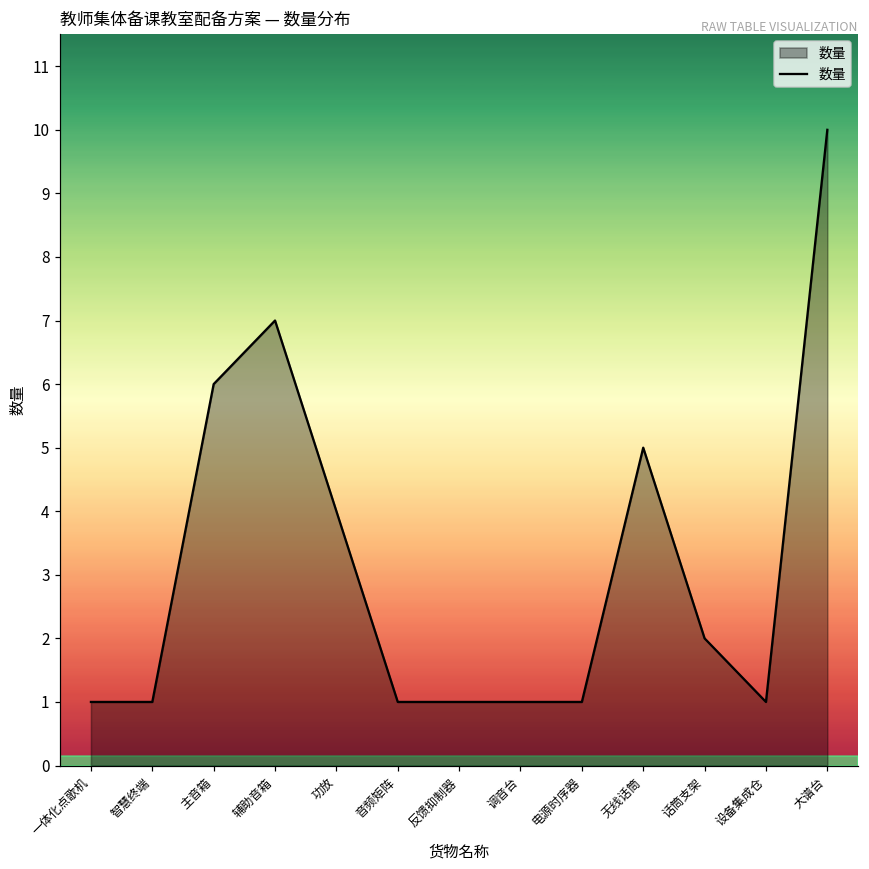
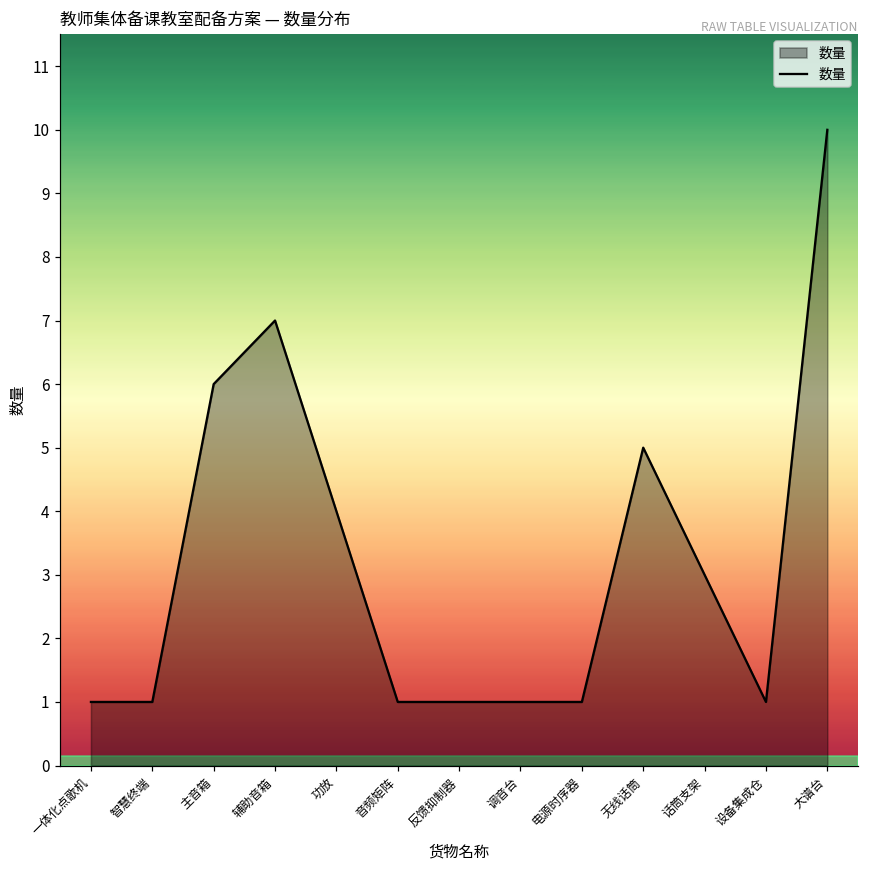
  {
    "一体化点歌机": 1,
    "智慧终端": 1,
    "主音箱": 6,
    "辅助音箱": 7,
    "功放": 4,
    "音频矩阵": 1,
    "反馈抑制器": 1,
    "调音台": 1,
    "电源时序器": 1,
    "无线话筒": 5,
-   "话筒支架": 2,
+   "话筒支架": 3,
    "设备集成仓": 1,
    "大谱台": 10
  }
